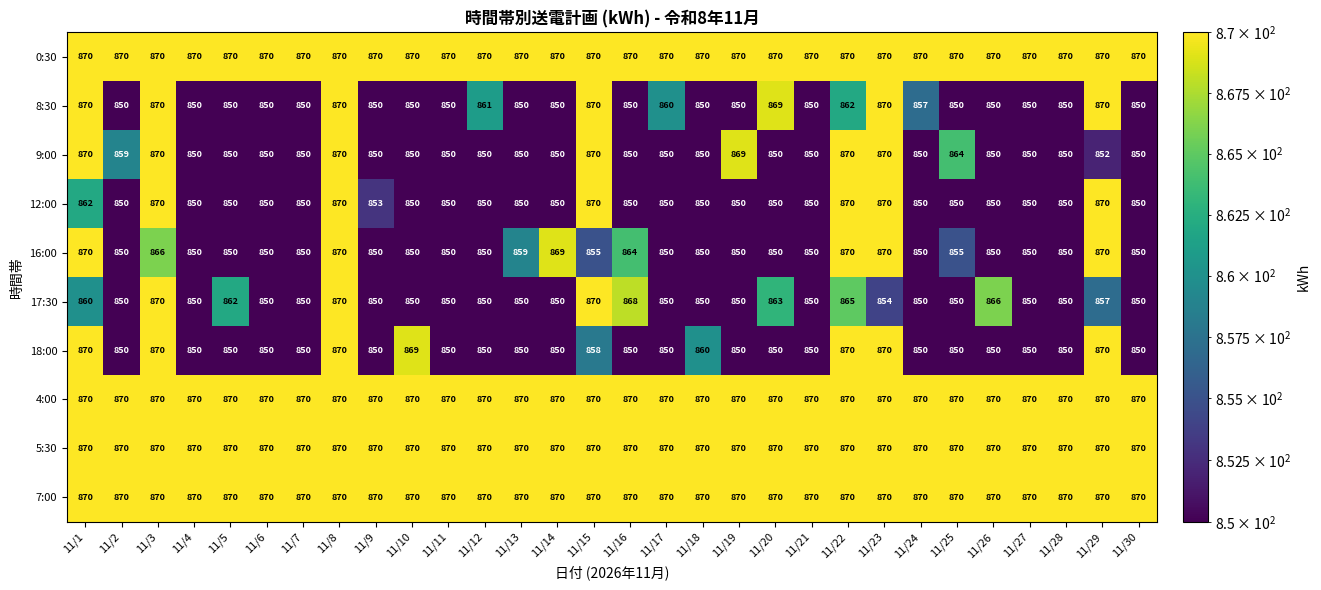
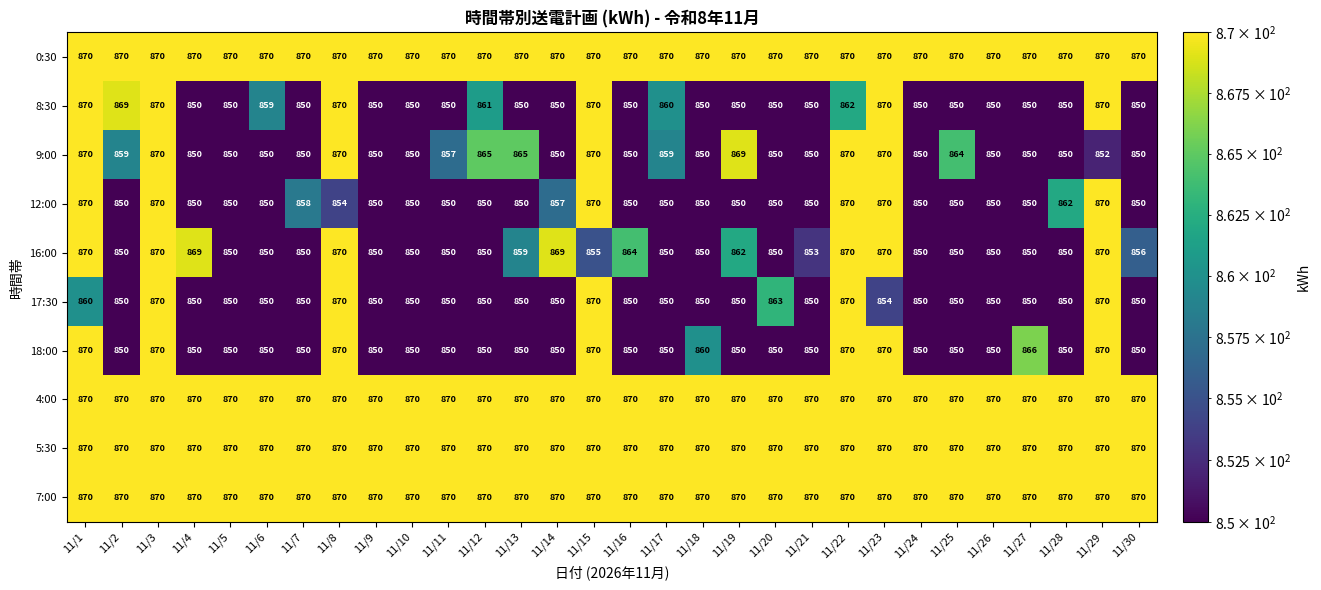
  {
    "8:30": {
      "11/1": 870,
-     "11/2": 850,
+     "11/2": 869,
      "11/3": 870,
      "11/4": 850,
      "11/5": 850,
-     "11/6": 850,
+     "11/6": 859,
      "11/7": 850,
      "11/8": 870,
      "11/9": 850,
      "11/10": 850,
      "11/11": 850,
      "11/12": 861,
      "11/13": 850,
      "11/14": 850,
      "11/15": 870,
      "11/16": 850,
      "11/17": 860,
      "11/18": 850,
      "11/19": 850,
-     "11/20": 869,
+     "11/20": 850,
      "11/21": 850,
      "11/22": 862,
      "11/23": 870,
-     "11/24": 857,
+     "11/24": 850,
      "11/25": 850,
      "11/26": 850,
      "11/27": 850,
      "11/28": 850,
      "11/29": 870,
      "11/30": 850
    },
    "9:00": {
      "11/1": 870,
      "11/2": 859,
      "11/3": 870,
      "11/4": 850,
      "11/5": 850,
      "11/6": 850,
      "11/7": 850,
      "11/8": 870,
      "11/9": 850,
      "11/10": 850,
-     "11/11": 850,
-     "11/12": 850,
-     "11/13": 850,
+     "11/11": 857,
+     "11/12": 865,
+     "11/13": 865,
      "11/14": 850,
      "11/15": 870,
      "11/16": 850,
-     "11/17": 850,
+     "11/17": 859,
      "11/18": 850,
      "11/19": 869,
      "11/20": 850,
      "11/21": 850,
      "11/22": 870,
      "11/23": 870,
      "11/24": 850,
      "11/25": 864,
      "11/26": 850,
      "11/27": 850,
      "11/28": 850,
      "11/29": 852,
      "11/30": 850
    },
    "12:00": {
-     "11/1": 862,
+     "11/1": 870,
      "11/2": 850,
      "11/3": 870,
      "11/4": 850,
      "11/5": 850,
      "11/6": 850,
-     "11/7": 850,
-     "11/8": 870,
-     "11/9": 853,
+     "11/7": 858,
+     "11/8": 854,
+     "11/9": 850,
      "11/10": 850,
      "11/11": 850,
      "11/12": 850,
      "11/13": 850,
-     "11/14": 850,
+     "11/14": 857,
      "11/15": 870,
      "11/16": 850,
      "11/17": 850,
      "11/18": 850,
      "11/19": 850,
      "11/20": 850,
      "11/21": 850,
      "11/22": 870,
      "11/23": 870,
      "11/24": 850,
      "11/25": 850,
      "11/26": 850,
      "11/27": 850,
-     "11/28": 850,
+     "11/28": 862,
      "11/29": 870,
      "11/30": 850
    },
    "16:00": {
      "11/1": 870,
      "11/2": 850,
-     "11/3": 866,
-     "11/4": 850,
+     "11/3": 870,
+     "11/4": 869,
      "11/5": 850,
      "11/6": 850,
      "11/7": 850,
      "11/8": 870,
      "11/9": 850,
      "11/10": 850,
      "11/11": 850,
      "11/12": 850,
      "11/13": 859,
      "11/14": 869,
      "11/15": 855,
      "11/16": 864,
      "11/17": 850,
      "11/18": 850,
-     "11/19": 850,
+     "11/19": 862,
      "11/20": 850,
-     "11/21": 850,
+     "11/21": 853,
      "11/22": 870,
      "11/23": 870,
      "11/24": 850,
-     "11/25": 855,
+     "11/25": 850,
      "11/26": 850,
      "11/27": 850,
      "11/28": 850,
      "11/29": 870,
-     "11/30": 850
+     "11/30": 856
    },
    "17:30": {
      "11/1": 860,
      "11/2": 850,
      "11/3": 870,
      "11/4": 850,
-     "11/5": 862,
+     "11/5": 850,
      "11/6": 850,
      "11/7": 850,
      "11/8": 870,
      "11/9": 850,
      "11/10": 850,
      "11/11": 850,
      "11/12": 850,
      "11/13": 850,
      "11/14": 850,
      "11/15": 870,
-     "11/16": 868,
+     "11/16": 850,
      "11/17": 850,
      "11/18": 850,
      "11/19": 850,
      "11/20": 863,
      "11/21": 850,
-     "11/22": 865,
+     "11/22": 870,
      "11/23": 854,
      "11/24": 850,
      "11/25": 850,
-     "11/26": 866,
+     "11/26": 850,
      "11/27": 850,
      "11/28": 850,
-     "11/29": 857,
+     "11/29": 870,
      "11/30": 850
    },
    "18:00": {
      "11/1": 870,
      "11/2": 850,
      "11/3": 870,
      "11/4": 850,
      "11/5": 850,
      "11/6": 850,
      "11/7": 850,
      "11/8": 870,
      "11/9": 850,
-     "11/10": 869,
+     "11/10": 850,
      "11/11": 850,
      "11/12": 850,
      "11/13": 850,
      "11/14": 850,
-     "11/15": 858,
+     "11/15": 870,
      "11/16": 850,
      "11/17": 850,
      "11/18": 860,
      "11/19": 850,
      "11/20": 850,
      "11/21": 850,
      "11/22": 870,
      "11/23": 870,
      "11/24": 850,
      "11/25": 850,
      "11/26": 850,
-     "11/27": 850,
+     "11/27": 866,
      "11/28": 850,
      "11/29": 870,
      "11/30": 850
    }
  }
